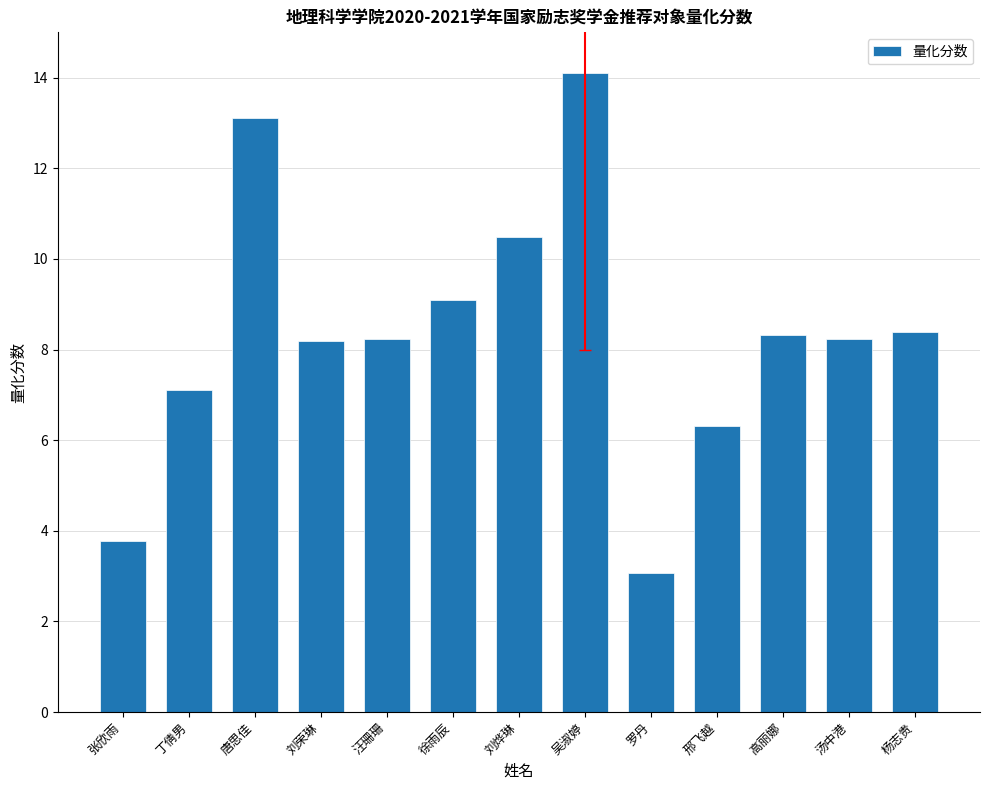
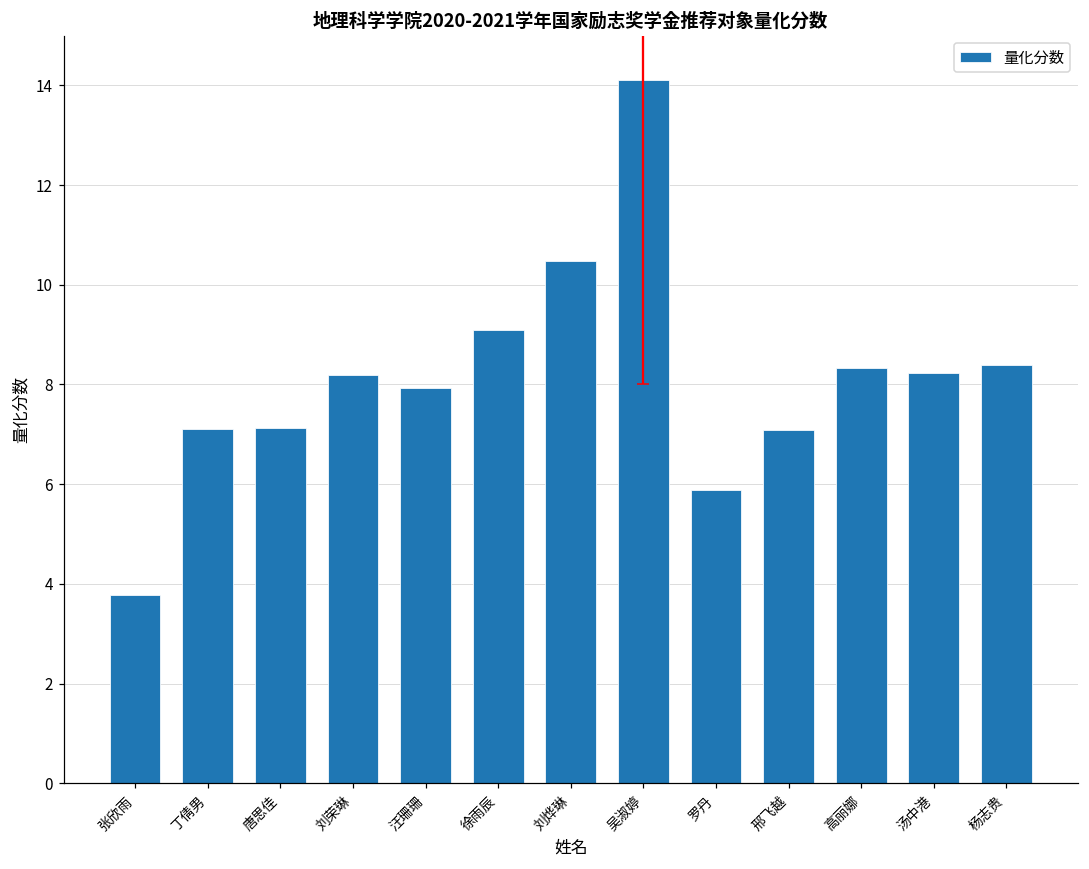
  {
    "量化分数": {
      "张欣雨": 3.8,
      "丁倩男": 7.1,
-     "唐思佳": 13.1,
+     "唐思佳": 7.1,
      "刘荣琳": 8.2,
-     "汪珊珊": 8.2,
+     "汪珊珊": 7.9,
      "徐雨辰": 9.1,
      "刘烨琳": 10.5,
      "吴淑婷": 14.1,
-     "罗丹": 3.1,
-     "邢飞越": 6.3,
+     "罗丹": 5.9,
+     "邢飞越": 7.1,
      "高丽娜": 8.3,
      "汤中港": 8.2,
      "杨志贵": 8.4
    }
  }
